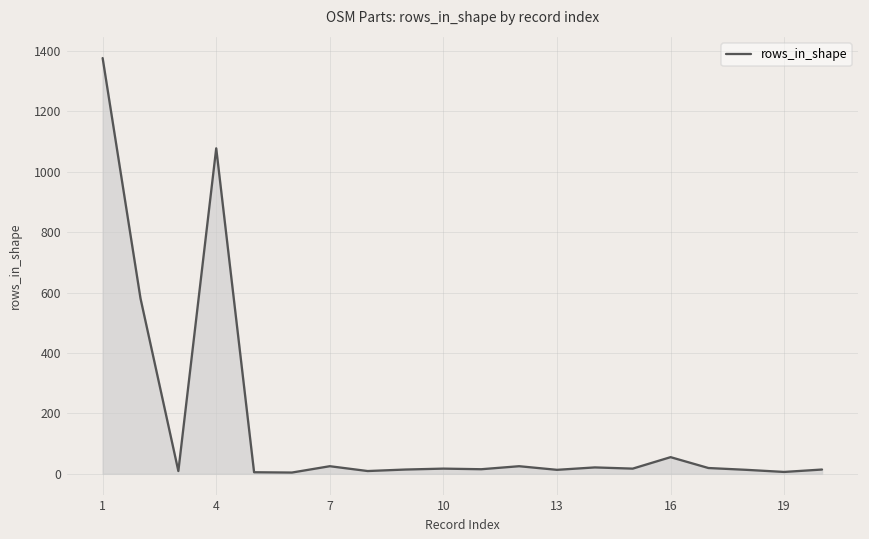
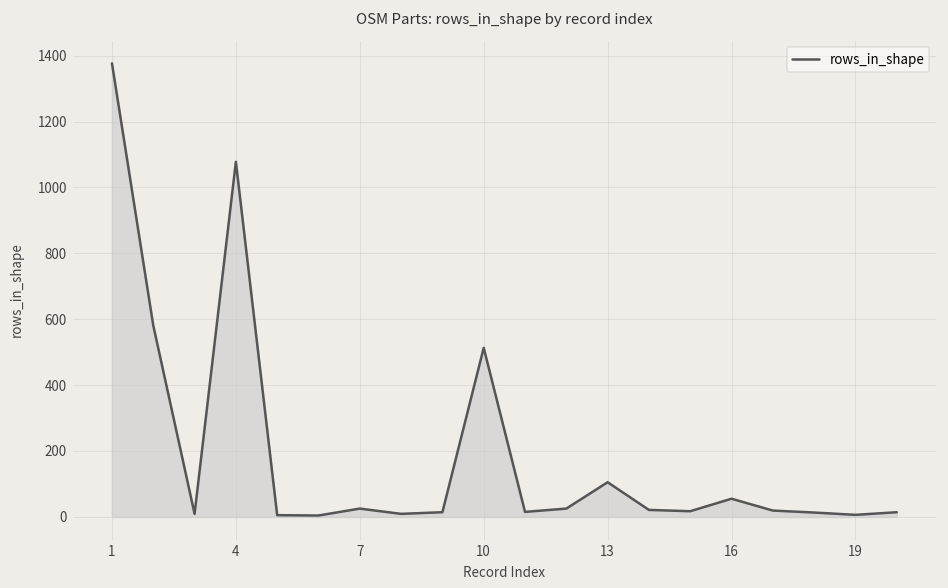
  {
    "1": 1380,
    "4": 1080,
    "7": 30,
-   "10": 20,
-   "13": 10,
+   "10": 510,
+   "13": 110,
    "16": 60,
    "19": 10
  }
